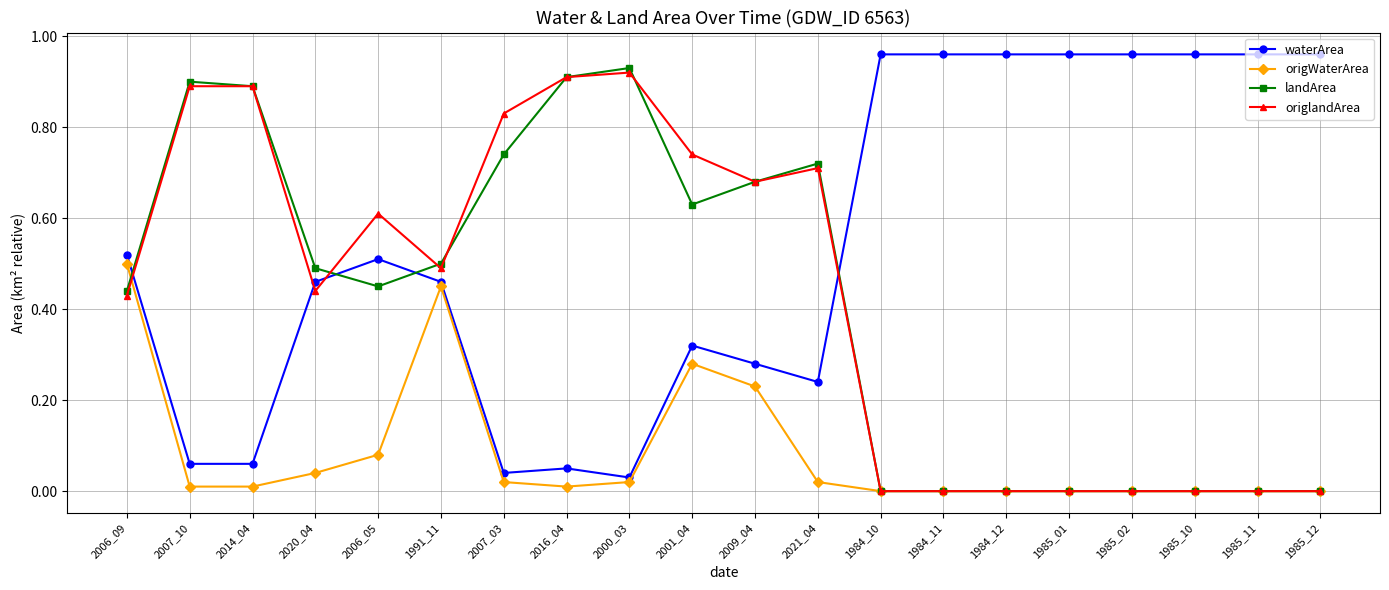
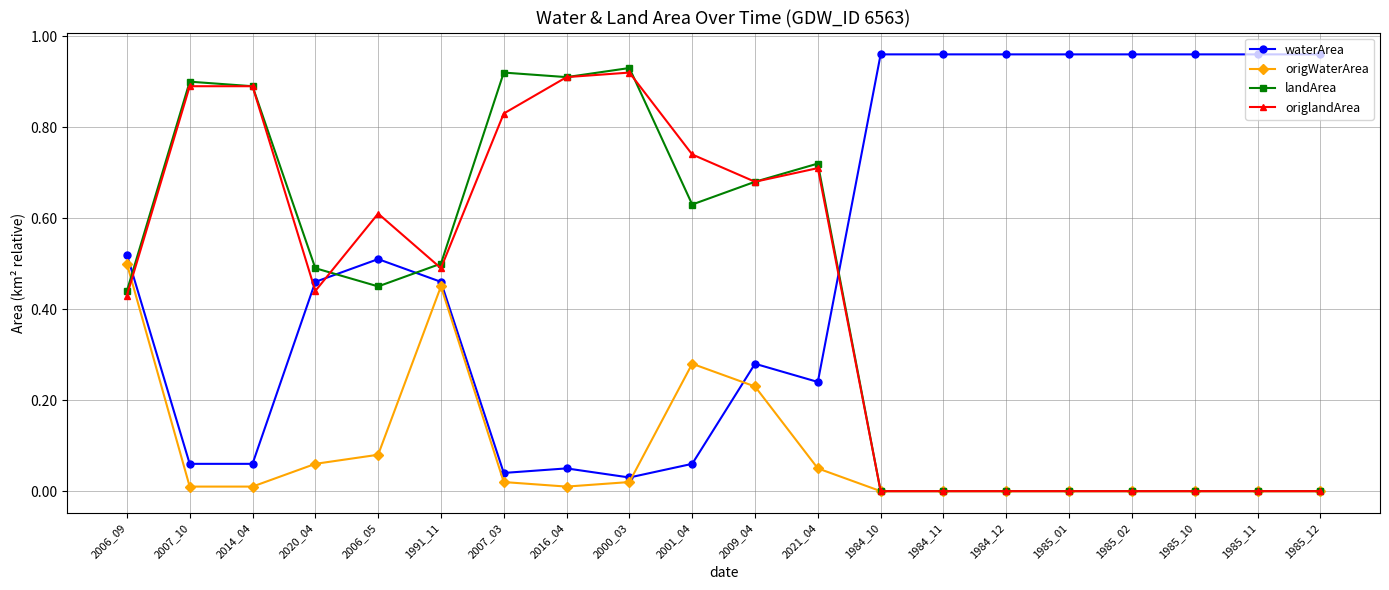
  {
    "waterArea": {
      "2006_09": 0.52,
      "2007_10": 0.06,
      "2014_04": 0.06,
      "2020_04": 0.46,
      "2006_05": 0.51,
      "1991_11": 0.46,
      "2007_03": 0.04,
      "2016_04": 0.05,
      "2000_03": 0.03,
-     "2001_04": 0.32,
+     "2001_04": 0.06,
      "2009_04": 0.28,
      "2021_04": 0.24,
      "1984_10": 0.96,
      "1984_11": 0.96,
      "1984_12": 0.96,
      "1985_01": 0.96,
      "1985_02": 0.96,
      "1985_10": 0.96
    },
    "origWaterArea": {
      "2006_09": 0.50,
      "2007_10": 0.01,
      "2014_04": 0.01,
-     "2020_04": 0.04,
+     "2020_04": 0.06,
      "2006_05": 0.08,
      "1991_11": 0.45,
      "2007_03": 0.02,
      "2016_04": 0.01,
      "2000_03": 0.02,
      "2001_04": 0.28,
      "2009_04": 0.23,
-     "2021_04": 0.02
+     "2021_04": 0.05
    },
    "landArea": {
      "2006_09": 0.44,
      "2007_10": 0.90,
      "2020_04": 0.49,
      "2006_05": 0.45,
      "1991_11": 0.50,
-     "2007_03": 0.74,
+     "2007_03": 0.92,
      "2000_03": 0.93,
      "2001_04": 0.63,
      "2021_04": 0.72
    },
    "origlandArea": {
      "2006_09": 0.43,
      "2007_10": 0.89,
      "2020_04": 0.44,
      "2006_05": 0.61,
      "1991_11": 0.49,
      "2007_03": 0.83,
      "2000_03": 0.92,
      "2001_04": 0.74,
      "2021_04": 0.71
    }
  }
